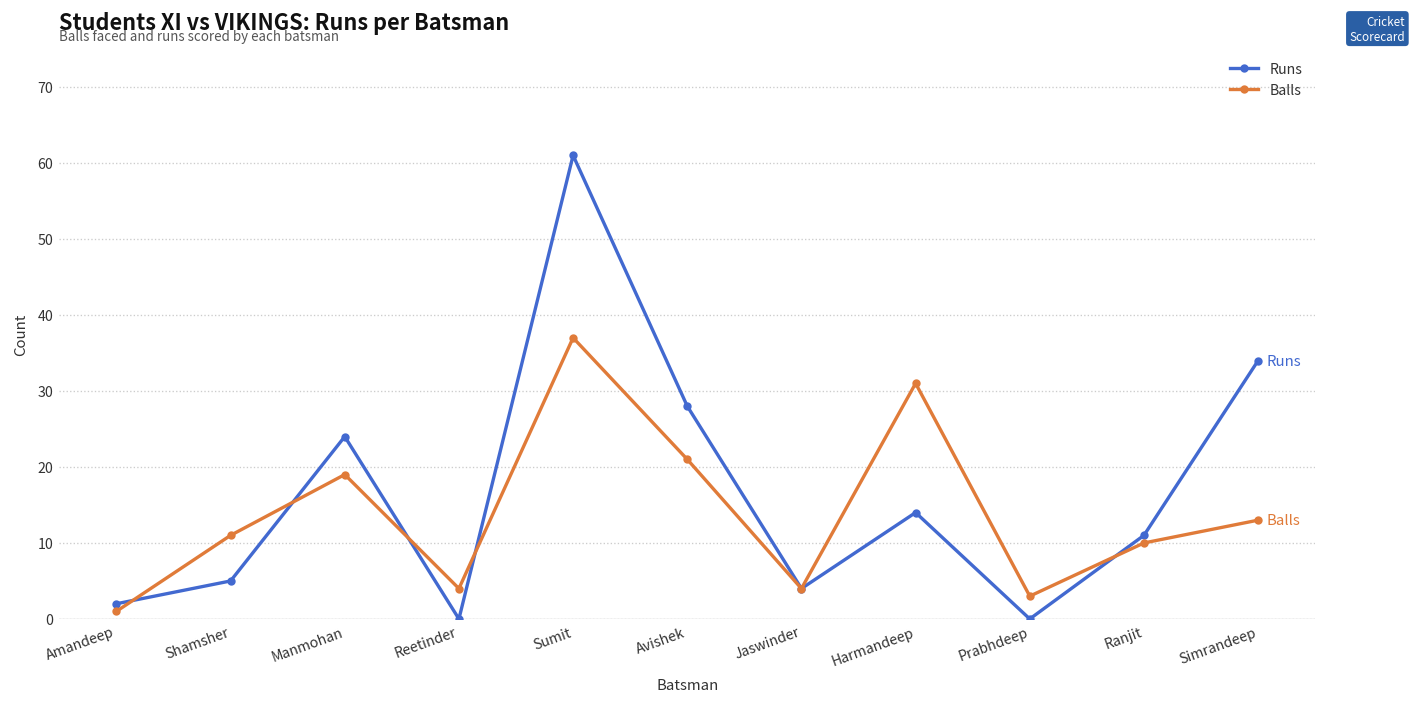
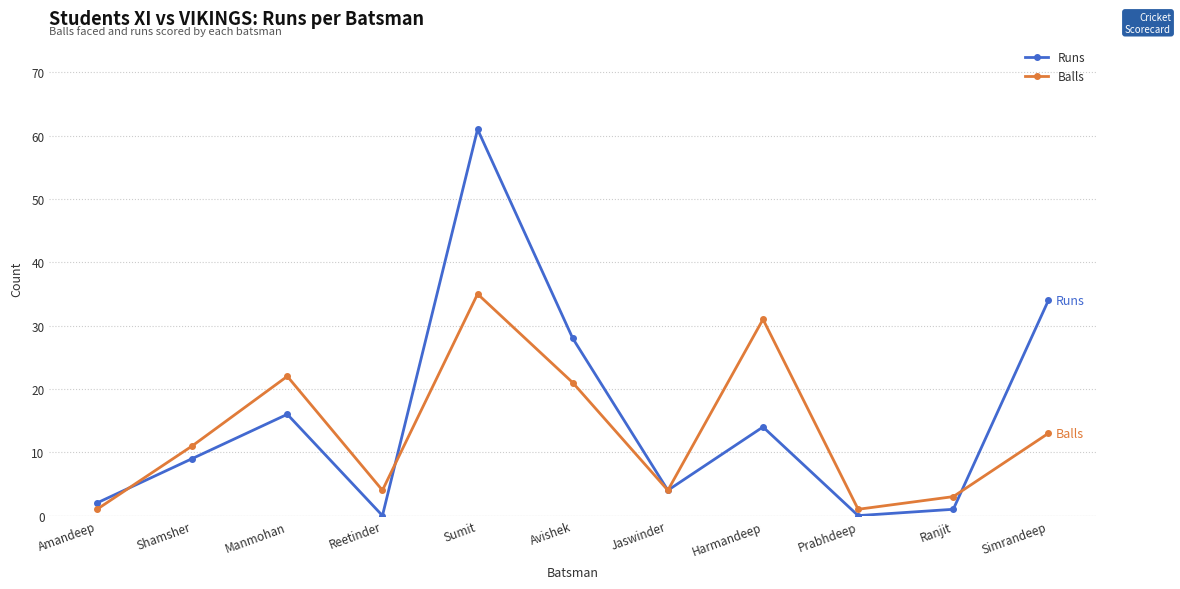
  {
    "Runs": {
      "Amandeep": 2,
-     "Shamsher": 5,
-     "Manmohan": 24,
+     "Shamsher": 9,
+     "Manmohan": 16,
      "Reetinder": 0,
      "Sumit": 61,
      "Avishek": 28,
      "Harmandeep": 14,
      "Prabhdeep": 0,
-     "Ranjit": 11,
+     "Ranjit": 1,
      "Simrandeep": 34
    },
    "Balls": {
      "Amandeep": 1,
      "Shamsher": 11,
-     "Manmohan": 19,
+     "Manmohan": 22,
      "Reetinder": 4,
-     "Sumit": 37,
+     "Sumit": 35,
      "Avishek": 21,
      "Harmandeep": 31,
-     "Prabhdeep": 3,
-     "Ranjit": 10,
+     "Prabhdeep": 1,
+     "Ranjit": 3,
      "Simrandeep": 13
    }
  }
